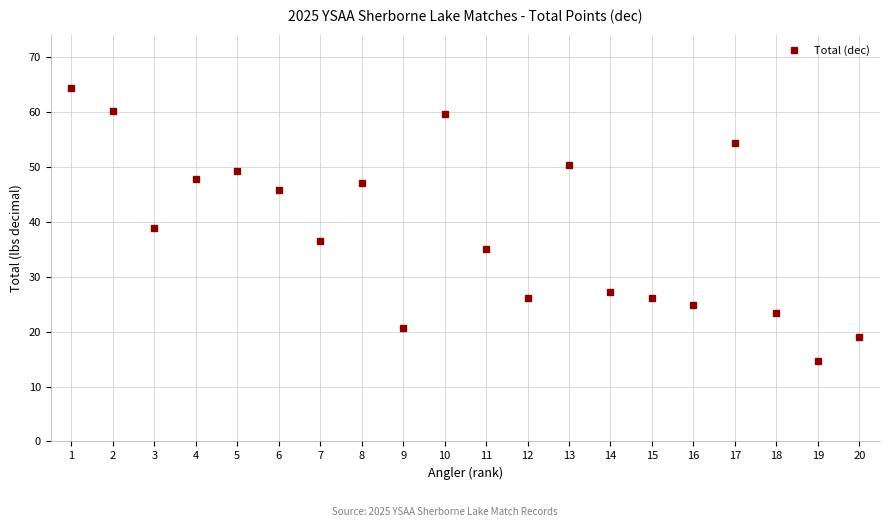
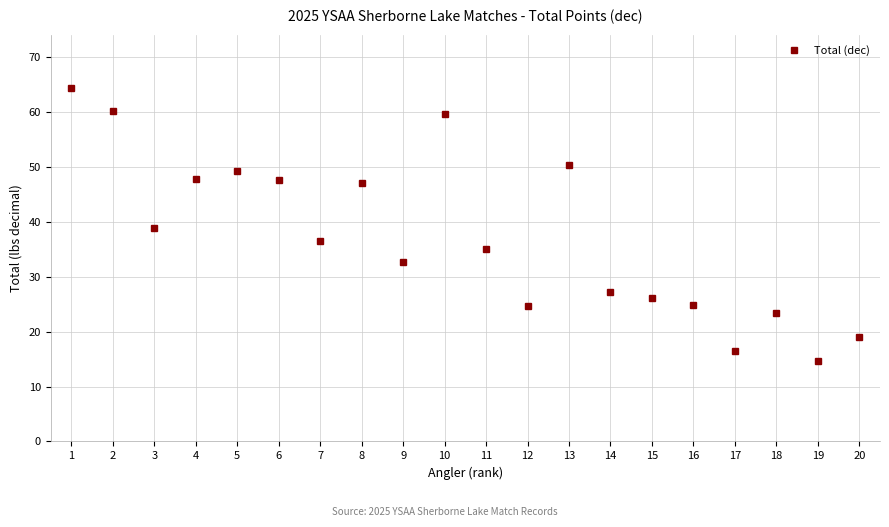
  {
    "1": 64,
    "2": 60,
    "3": 39,
    "4": 48,
    "5": 49,
-   "6": 46,
+   "6": 48,
    "7": 37,
    "8": 47,
-   "9": 21,
+   "9": 33,
    "10": 60,
    "11": 35,
-   "12": 26,
+   "12": 25,
    "13": 50,
    "14": 27,
    "15": 26,
    "16": 25,
-   "17": 54,
+   "17": 17,
    "18": 23,
    "19": 15,
    "20": 19
  }
